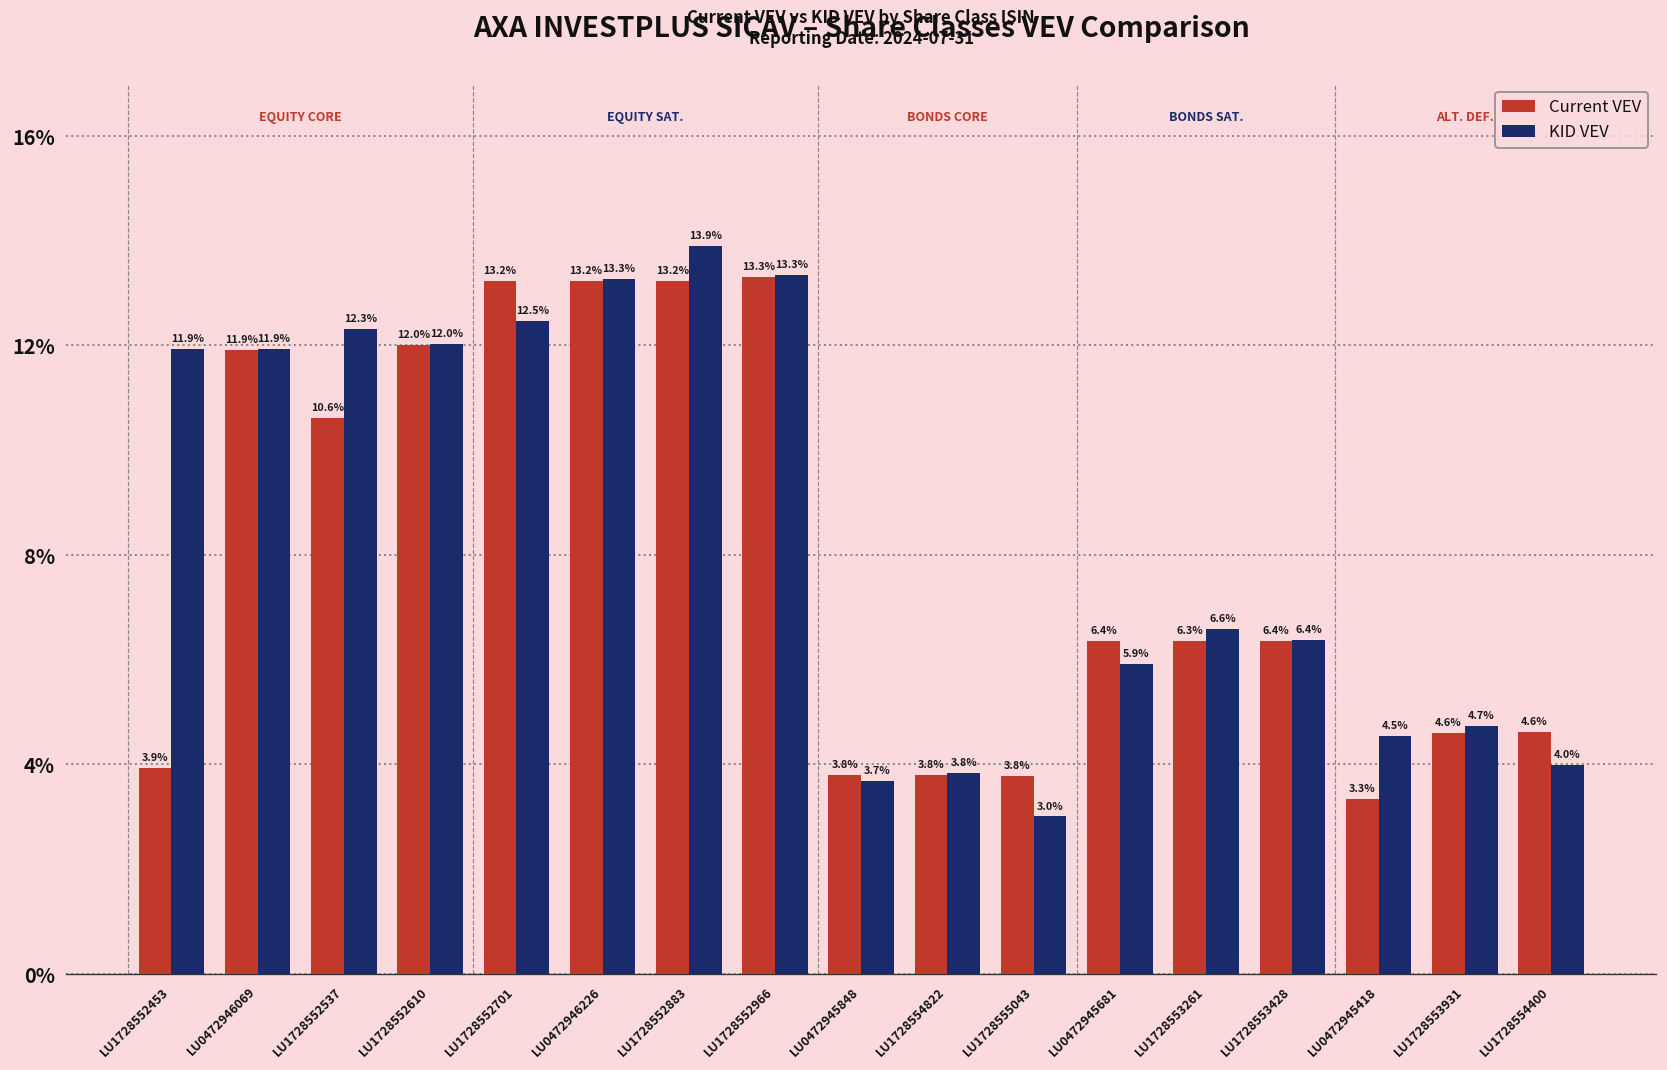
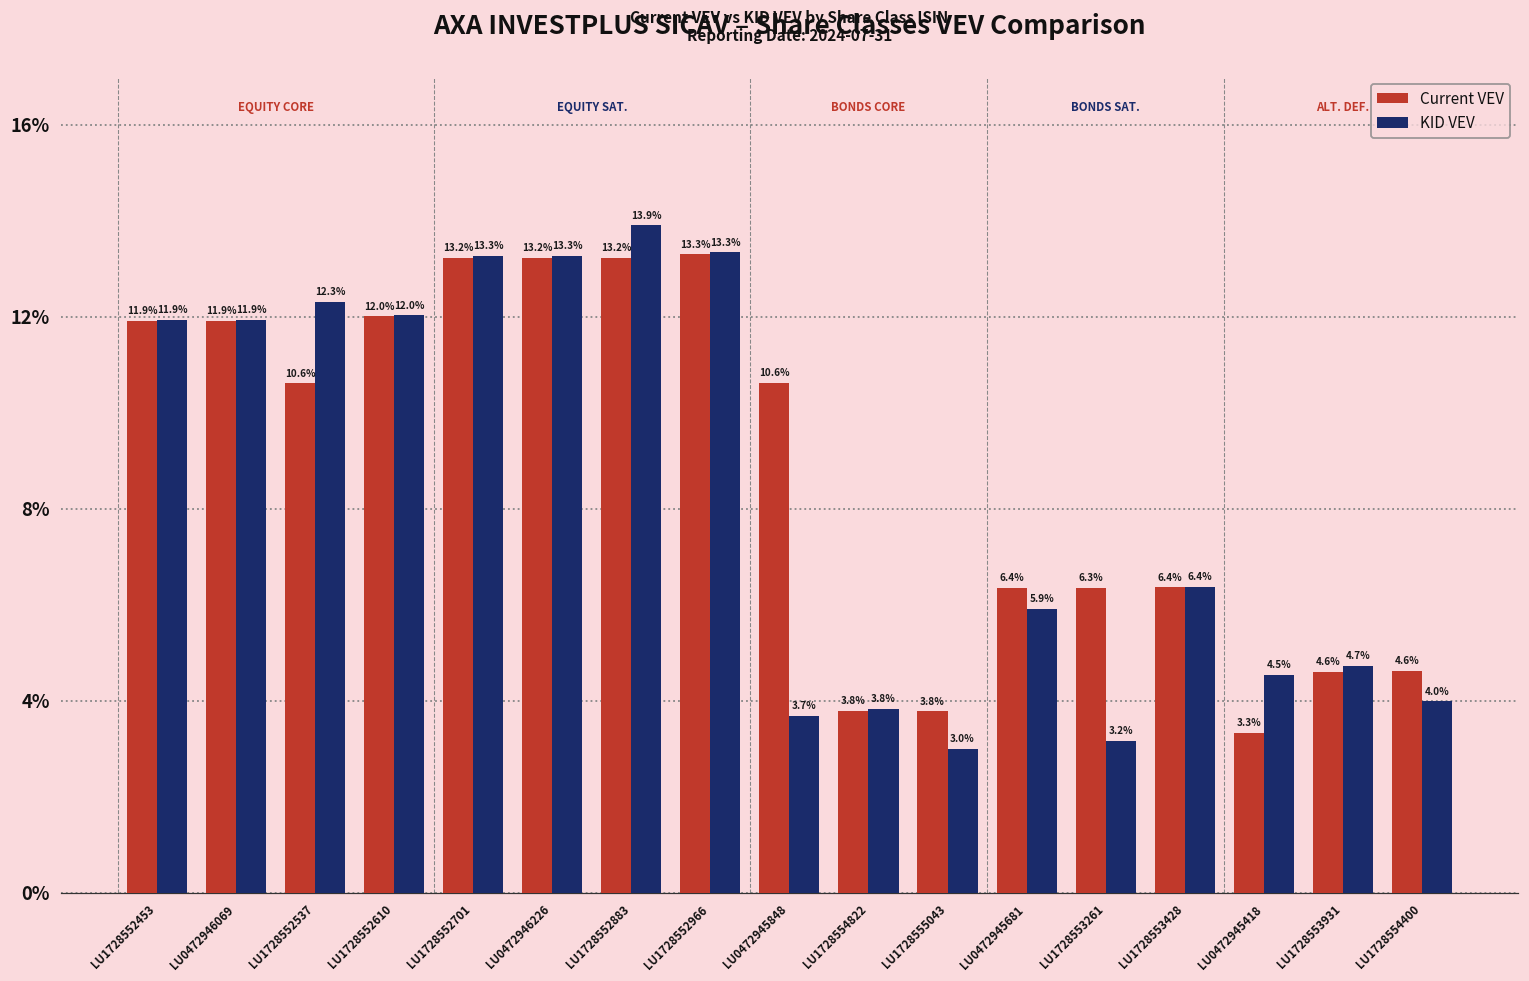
  {
    "Current VEV": {
-     "LU1728552453": "3.9%",
+     "LU1728552453": "11.9%",
      "LU0472946069": "11.9%",
      "LU1728552537": "10.6%",
      "LU1728552610": "12.0%",
      "LU1728552701": "13.2%",
      "LU0472946226": "13.2%",
      "LU1728552883": "13.2%",
      "LU1728552966": "13.3%",
-     "LU0472945848": "3.8%",
+     "LU0472945848": "10.6%",
      "LU1728554822": "3.8%",
      "LU1728555043": "3.8%",
      "LU0472945681": "6.4%",
      "LU1728553261": "6.3%",
      "LU1728553428": "6.4%",
      "LU0472945418": "3.3%",
      "LU1728553931": "4.6%",
      "LU1728554400": "4.6%"
    },
    "KID VEV": {
      "LU1728552453": "11.9%",
      "LU0472946069": "11.9%",
      "LU1728552537": "12.3%",
      "LU1728552610": "12.0%",
-     "LU1728552701": "12.5%",
+     "LU1728552701": "13.3%",
      "LU0472946226": "13.3%",
      "LU1728552883": "13.9%",
      "LU1728552966": "13.3%",
      "LU0472945848": "3.7%",
      "LU1728554822": "3.8%",
      "LU1728555043": "3.0%",
      "LU0472945681": "5.9%",
-     "LU1728553261": "6.6%",
+     "LU1728553261": "3.2%",
      "LU1728553428": "6.4%",
      "LU0472945418": "4.5%",
      "LU1728553931": "4.7%",
      "LU1728554400": "4.0%"
    }
  }
